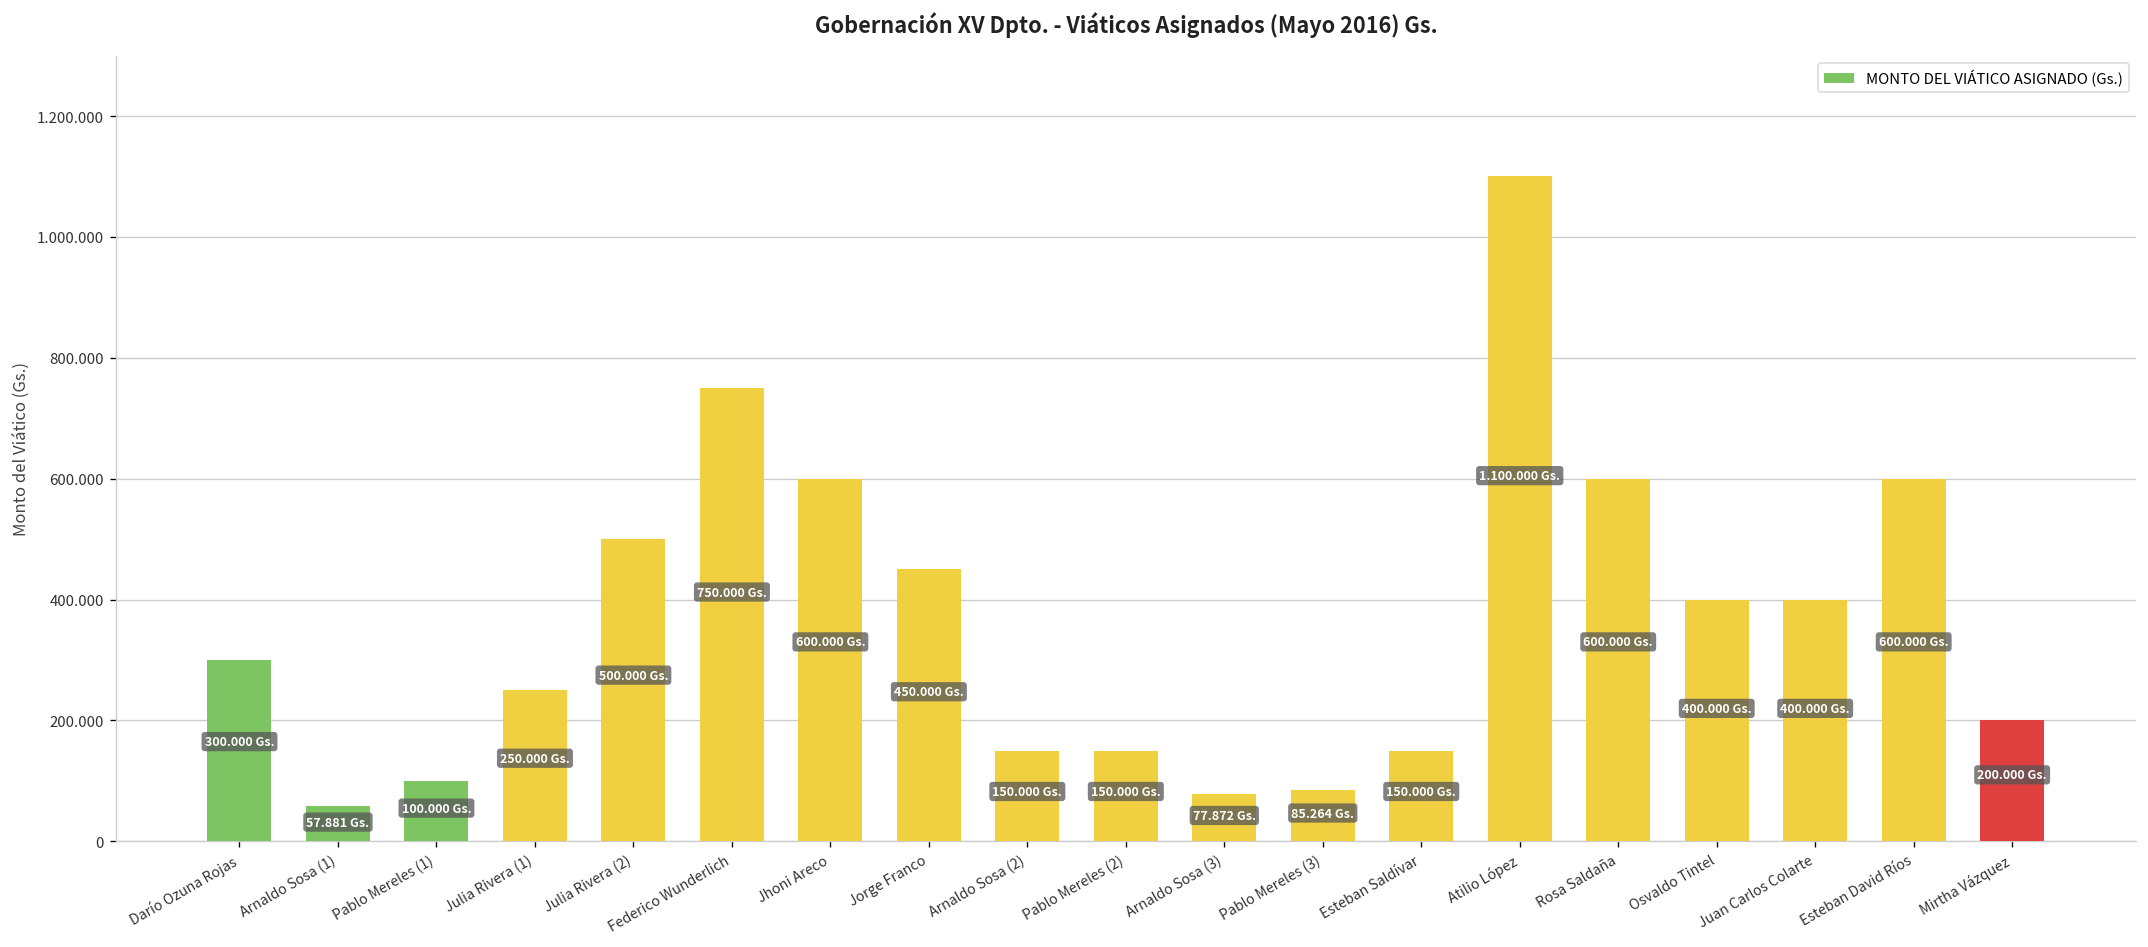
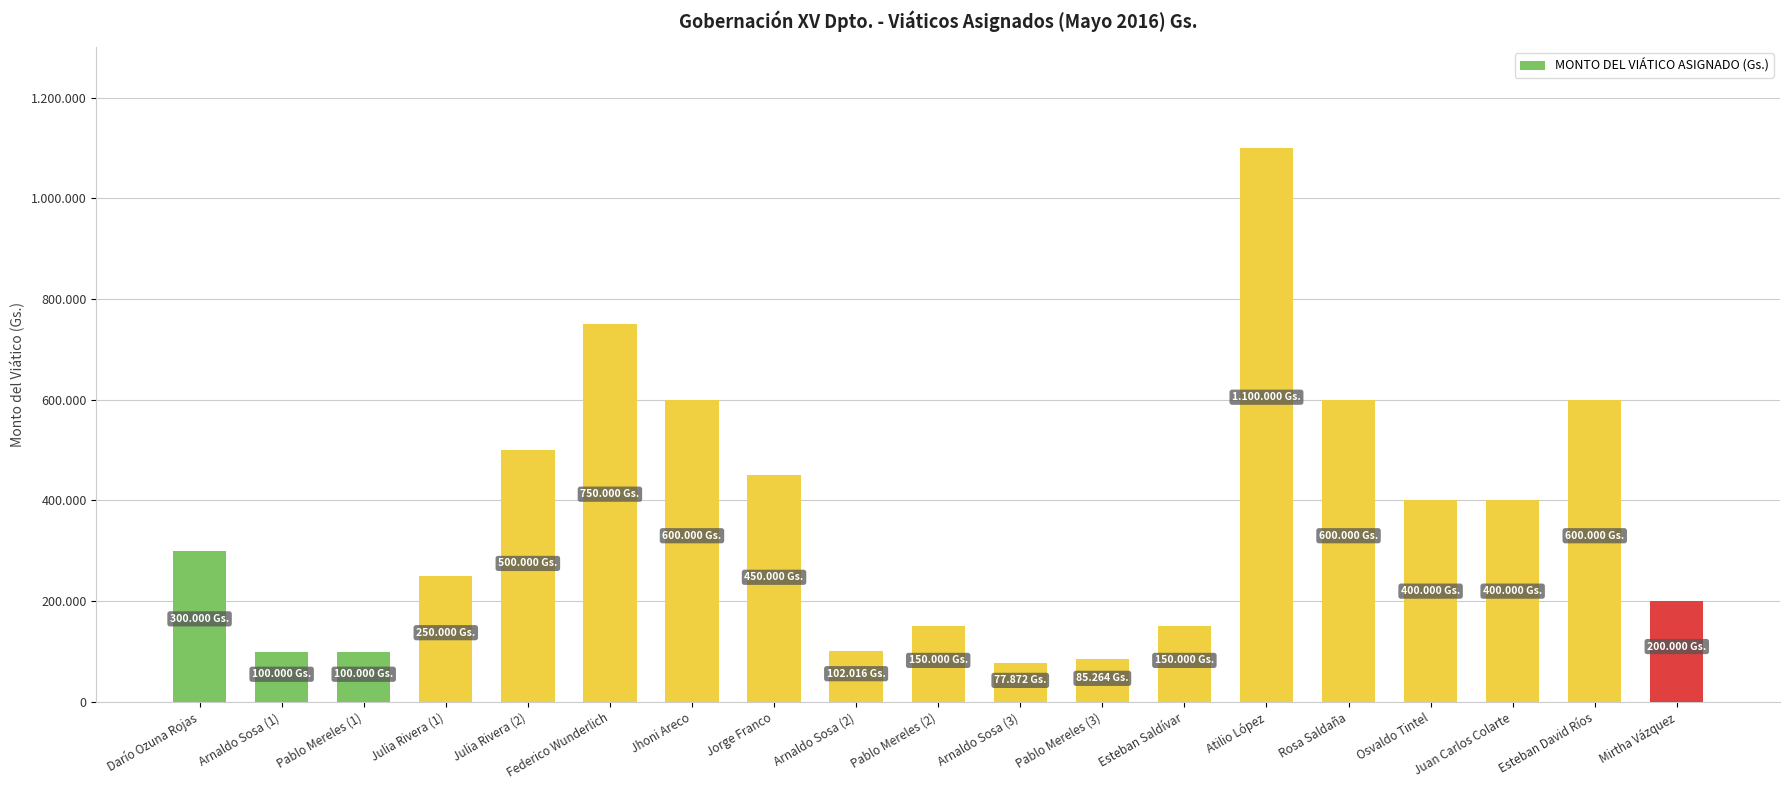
  {
-   "Arnaldo Sosa (1)": 57.881,
-   "Arnaldo Sosa (2)": 150.000
+   "Arnaldo Sosa (1)": 100.000,
+   "Arnaldo Sosa (2)": 102.016
  }
